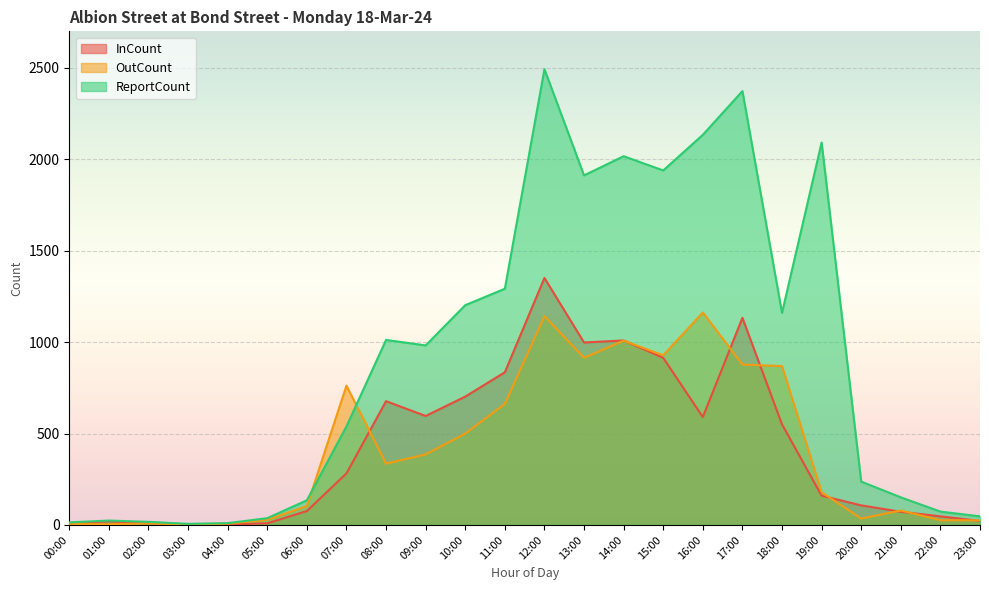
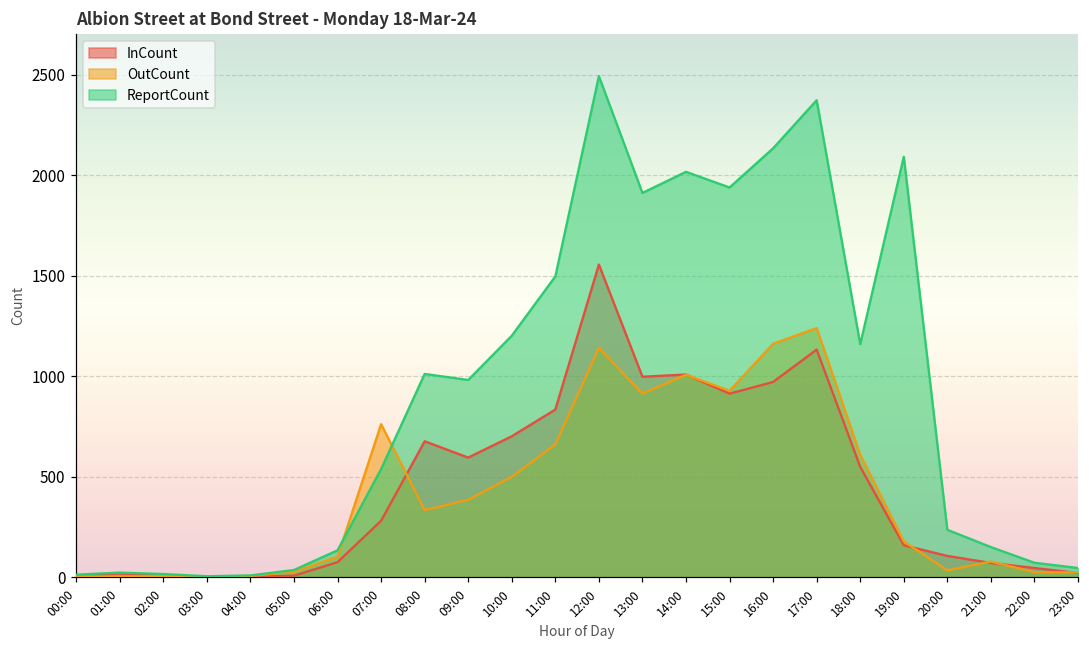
  {
    "InCount": {
      "05:00": 10,
      "06:00": 80,
      "07:00": 280,
      "08:00": 680,
      "09:00": 600,
      "10:00": 700,
      "11:00": 840,
-     "12:00": 1350,
+     "12:00": 1560,
      "13:00": 1000,
-     "16:00": 590,
+     "16:00": 970,
      "17:00": 1130,
      "18:00": 550,
      "19:00": 160,
      "20:00": 110,
      "22:00": 50
    },
    "OutCount": {
      "01:00": 0,
      "06:00": 100,
      "07:00": 760,
      "08:00": 340,
      "09:00": 390,
      "10:00": 500,
      "11:00": 660,
      "12:00": 1140,
      "13:00": 910,
      "16:00": 1160,
-     "17:00": 880,
-     "18:00": 870,
+     "17:00": 1240,
+     "18:00": 610,
      "19:00": 180,
      "20:00": 40,
      "22:00": 30
    },
    "ReportCount": {
      "06:00": 140,
      "07:00": 540,
      "08:00": 1010,
      "09:00": 980,
      "10:00": 1200,
-     "11:00": 1290,
+     "11:00": 1500,
      "12:00": 2490,
      "13:00": 1910,
      "14:00": 2020,
      "15:00": 1940,
      "16:00": 2130,
      "17:00": 2370,
      "18:00": 1160,
      "19:00": 2090,
      "20:00": 240,
      "21:00": 150,
      "22:00": 70,
      "23:00": 50
    }
  }
